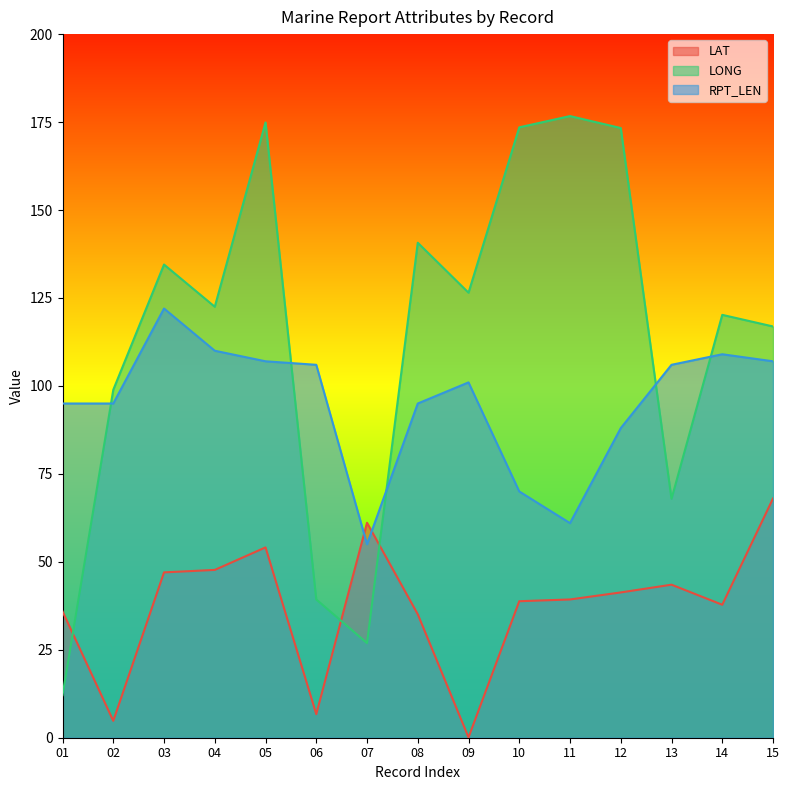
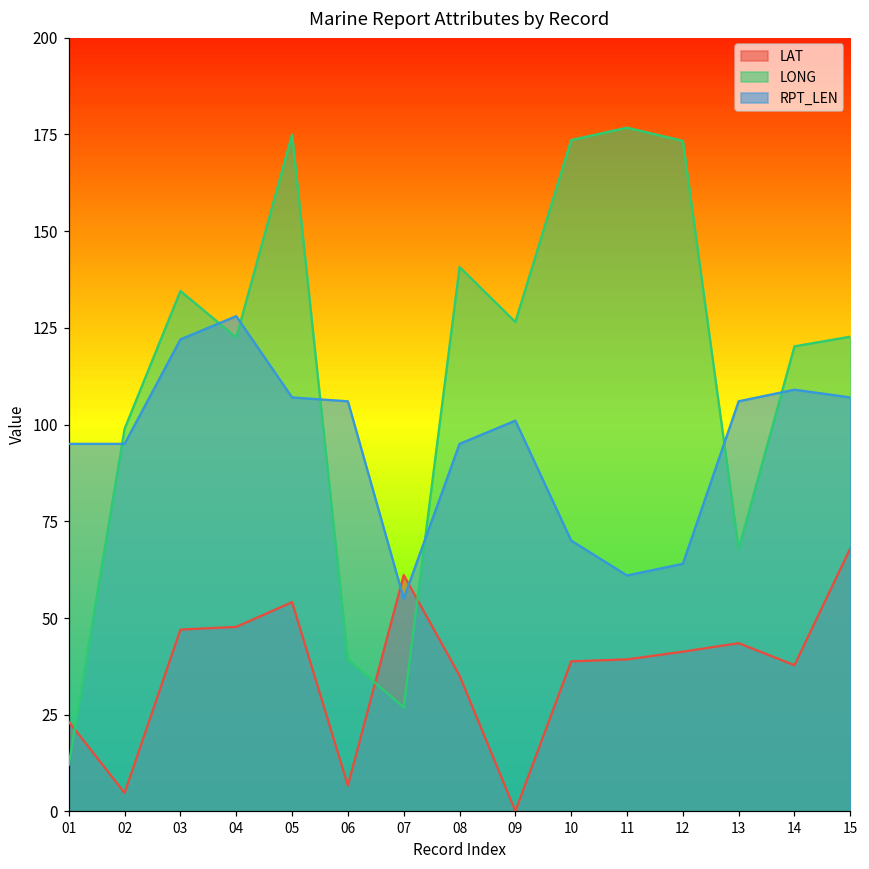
  {
    "LAT": {
-     "01": 36,
+     "01": 23,
      "02": 5,
      "03": 47,
      "04": 48,
      "05": 54,
      "06": 7,
      "07": 61,
      "08": 35,
      "09": 0,
      "10": 39,
      "11": 39,
      "12": 41,
      "13": 44,
      "14": 38,
      "15": 68
    },
    "LONG": {
      "01": 12,
      "02": 99,
      "03": 135,
      "04": 123,
      "05": 175,
      "06": 39,
      "07": 27,
      "08": 141,
      "09": 127,
      "10": 174,
      "11": 177,
      "12": 173,
      "13": 68,
      "14": 120,
-     "15": 117
+     "15": 123
    },
    "RPT_LEN": {
      "01": 95,
      "02": 95,
      "03": 122,
-     "04": 110,
+     "04": 128,
      "05": 107,
      "06": 106,
      "07": 55,
      "08": 95,
      "09": 101,
      "10": 70,
      "11": 61,
-     "12": 88,
+     "12": 64,
      "13": 106,
      "14": 109,
      "15": 107
    }
  }
